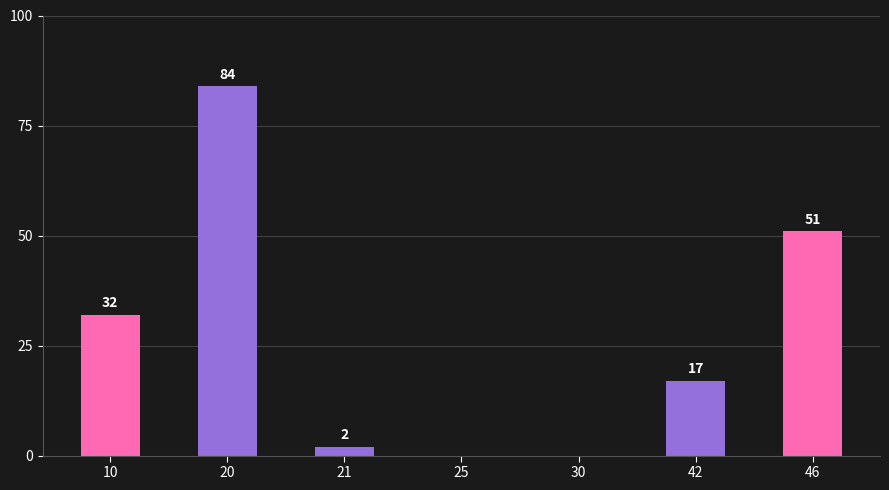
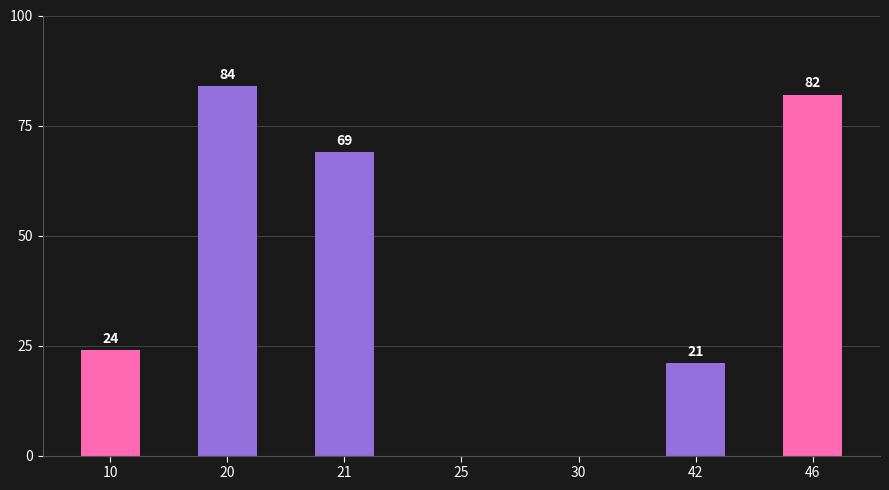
  {
-   "10": 32,
+   "10": 24,
    "20": 84,
-   "21": 2,
-   "42": 17,
-   "46": 51
+   "21": 69,
+   "42": 21,
+   "46": 82
  }
